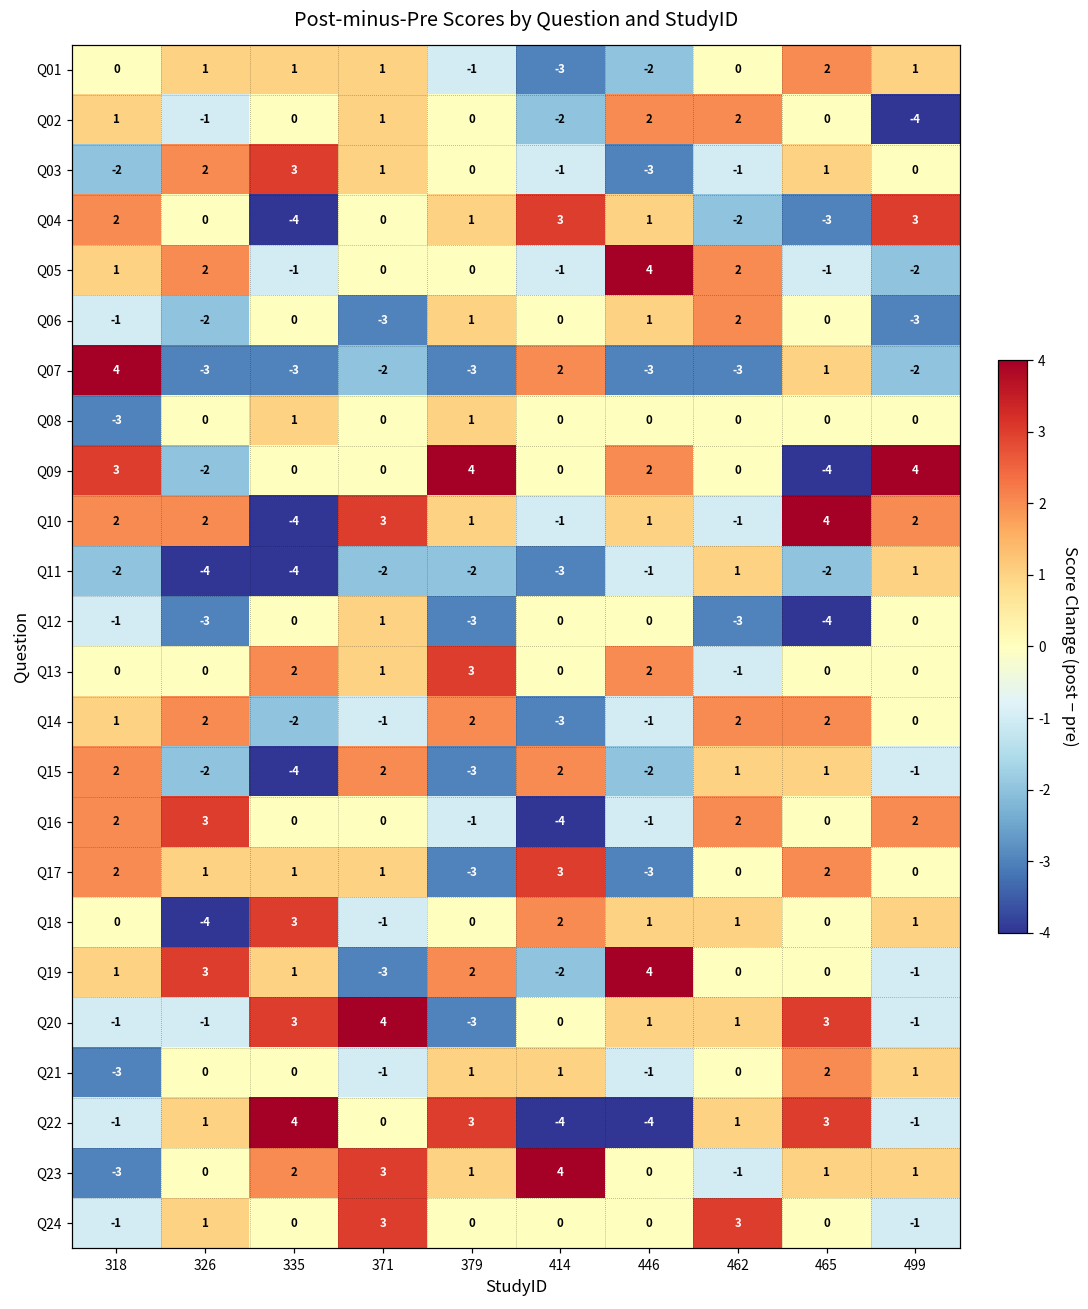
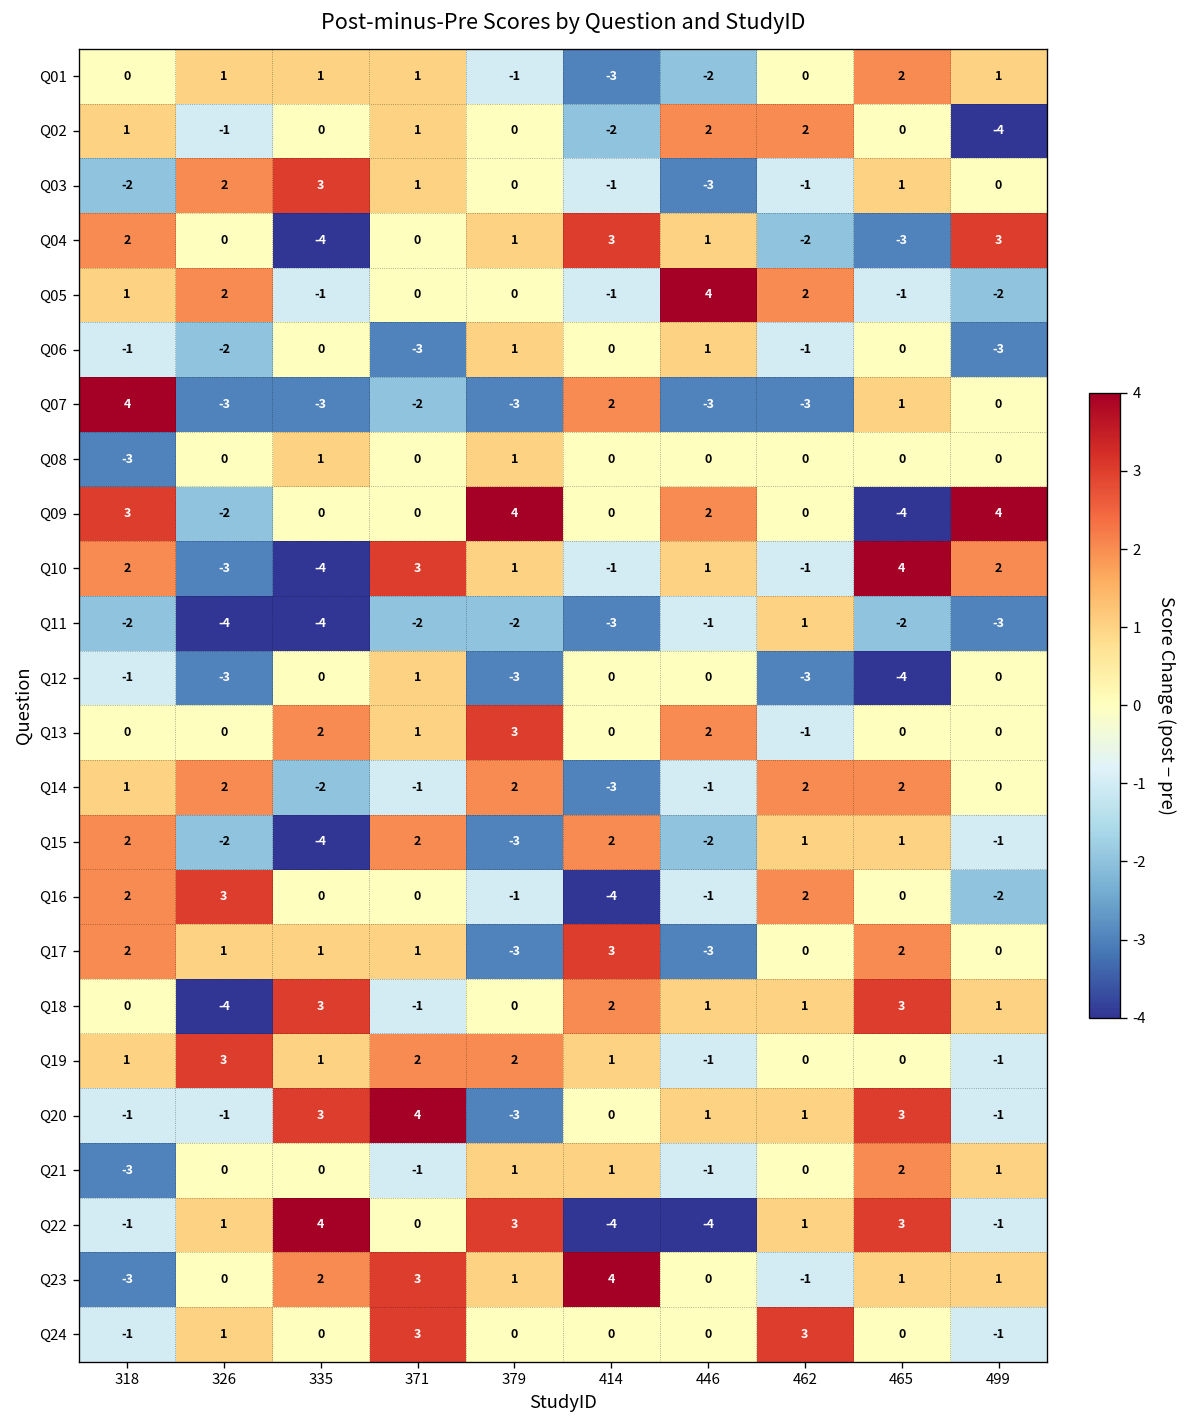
  {
    "Q06": {
      "318": -1,
      "326": -2,
      "335": 0,
      "371": -3,
      "379": 1,
      "414": 0,
      "446": 1,
-     "462": 2,
+     "462": -1,
      "465": 0,
      "499": -3
    },
    "Q07": {
      "318": 4,
      "326": -3,
      "335": -3,
      "371": -2,
      "379": -3,
      "414": 2,
      "446": -3,
      "462": -3,
      "465": 1,
-     "499": -2
+     "499": 0
    },
    "Q10": {
      "318": 2,
-     "326": 2,
+     "326": -3,
      "335": -4,
      "371": 3,
      "379": 1,
      "414": -1,
      "446": 1,
      "462": -1,
      "465": 4,
      "499": 2
    },
    "Q11": {
      "318": -2,
      "326": -4,
      "335": -4,
      "371": -2,
      "379": -2,
      "414": -3,
      "446": -1,
      "462": 1,
      "465": -2,
-     "499": 1
+     "499": -3
    },
    "Q16": {
      "318": 2,
      "326": 3,
      "335": 0,
      "371": 0,
      "379": -1,
      "414": -4,
      "446": -1,
      "462": 2,
      "465": 0,
-     "499": 2
+     "499": -2
    },
    "Q18": {
      "318": 0,
      "326": -4,
      "335": 3,
      "371": -1,
      "379": 0,
      "414": 2,
      "446": 1,
      "462": 1,
-     "465": 0,
+     "465": 3,
      "499": 1
    },
    "Q19": {
      "318": 1,
      "326": 3,
      "335": 1,
-     "371": -3,
+     "371": 2,
      "379": 2,
-     "414": -2,
-     "446": 4,
+     "414": 1,
+     "446": -1,
      "462": 0,
      "465": 0,
      "499": -1
    }
  }
